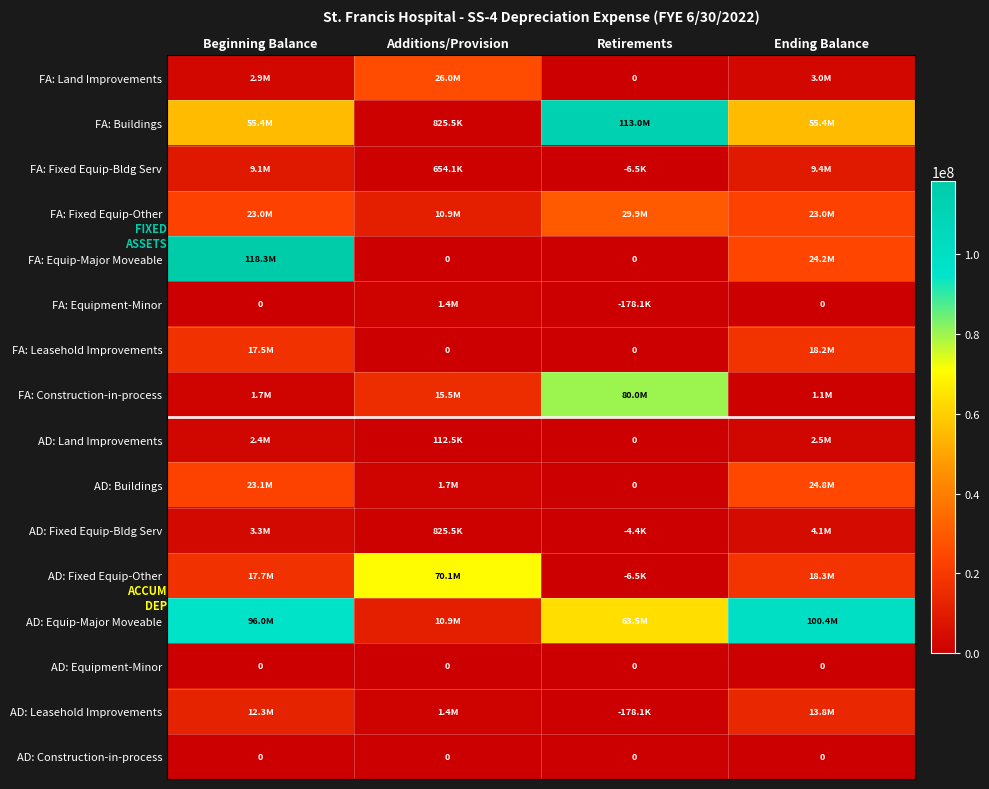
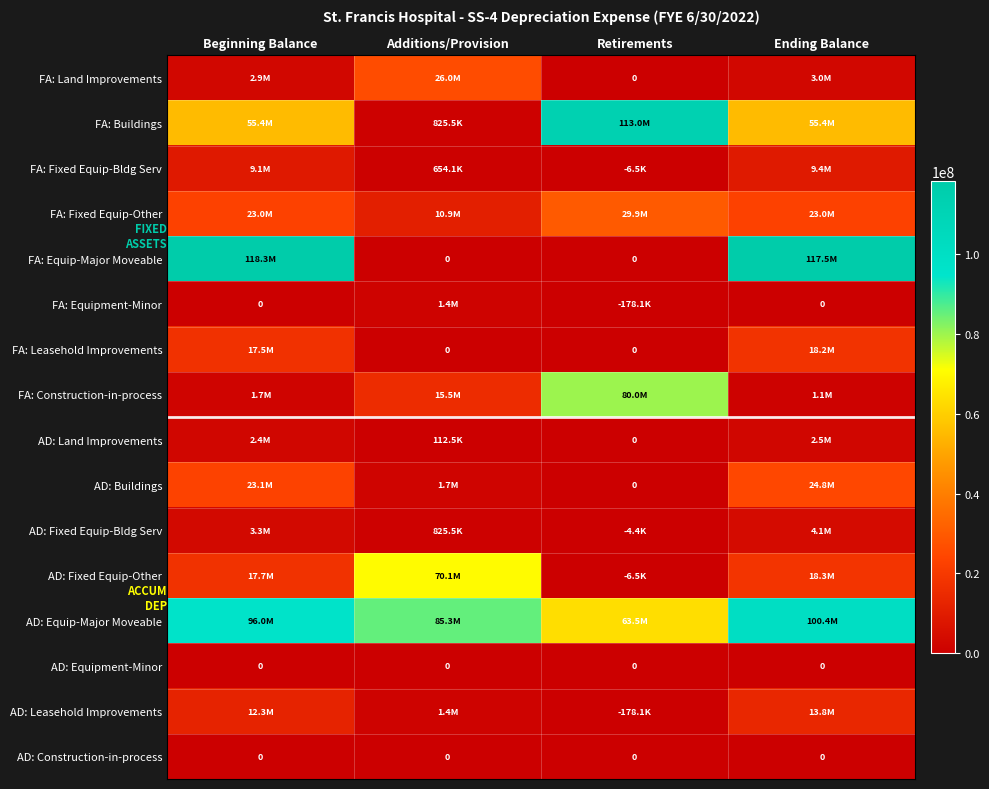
  {
    "FA: Land Improvements": {
      "Beginning Balance": "2.9M",
      "Additions/Provision": "26.0M",
      "Retirements": "0",
      "Ending Balance": "3.0M"
    },
    "FA: Buildings": {
      "Beginning Balance": "55.4M",
      "Additions/Provision": "825.5K",
      "Retirements": "113.0M",
      "Ending Balance": "55.4M"
    },
    "FA: Fixed Equip-Bldg Serv": {
      "Beginning Balance": "9.1M",
      "Additions/Provision": "654.1K",
      "Retirements": "-6.5K",
      "Ending Balance": "9.4M"
    },
    "FA: Fixed Equip-Other": {
      "Beginning Balance": "23.0M",
      "Additions/Provision": "10.9M",
      "Retirements": "29.9M",
      "Ending Balance": "23.0M"
    },
    "FA: Equip-Major Moveable": {
      "Beginning Balance": "118.3M",
      "Additions/Provision": "0",
      "Retirements": "0",
-     "Ending Balance": "24.2M"
+     "Ending Balance": "117.5M"
    },
    "FA: Equipment-Minor": {
      "Beginning Balance": "0",
      "Additions/Provision": "1.4M",
      "Retirements": "-178.1K",
      "Ending Balance": "0"
    },
    "FA: Leasehold Improvements": {
      "Beginning Balance": "17.5M",
      "Additions/Provision": "0",
      "Retirements": "0",
      "Ending Balance": "18.2M"
    },
    "FA: Construction-in-process": {
      "Beginning Balance": "1.7M",
      "Additions/Provision": "15.5M",
      "Retirements": "80.0M",
      "Ending Balance": "1.1M"
    },
    "AD: Land Improvements": {
      "Beginning Balance": "2.4M",
      "Additions/Provision": "112.5K",
      "Retirements": "0",
      "Ending Balance": "2.5M"
    },
    "AD: Buildings": {
      "Beginning Balance": "23.1M",
      "Additions/Provision": "1.7M",
      "Retirements": "0",
      "Ending Balance": "24.8M"
    },
    "AD: Fixed Equip-Bldg Serv": {
      "Beginning Balance": "3.3M",
      "Additions/Provision": "825.5K",
      "Retirements": "-4.4K",
      "Ending Balance": "4.1M"
    },
    "AD: Fixed Equip-Other": {
      "Beginning Balance": "17.7M",
      "Additions/Provision": "70.1M",
      "Retirements": "-6.5K",
      "Ending Balance": "18.3M"
    },
    "AD: Equip-Major Moveable": {
      "Beginning Balance": "96.0M",
-     "Additions/Provision": "10.9M",
+     "Additions/Provision": "85.3M",
      "Retirements": "63.5M",
      "Ending Balance": "100.4M"
    },
    "AD: Equipment-Minor": {
      "Beginning Balance": "0",
      "Additions/Provision": "0",
      "Retirements": "0",
      "Ending Balance": "0"
    },
    "AD: Leasehold Improvements": {
      "Beginning Balance": "12.3M",
      "Additions/Provision": "1.4M",
      "Retirements": "-178.1K",
      "Ending Balance": "13.8M"
    },
    "AD: Construction-in-process": {
      "Beginning Balance": "0",
      "Additions/Provision": "0",
      "Retirements": "0",
      "Ending Balance": "0"
    }
  }
